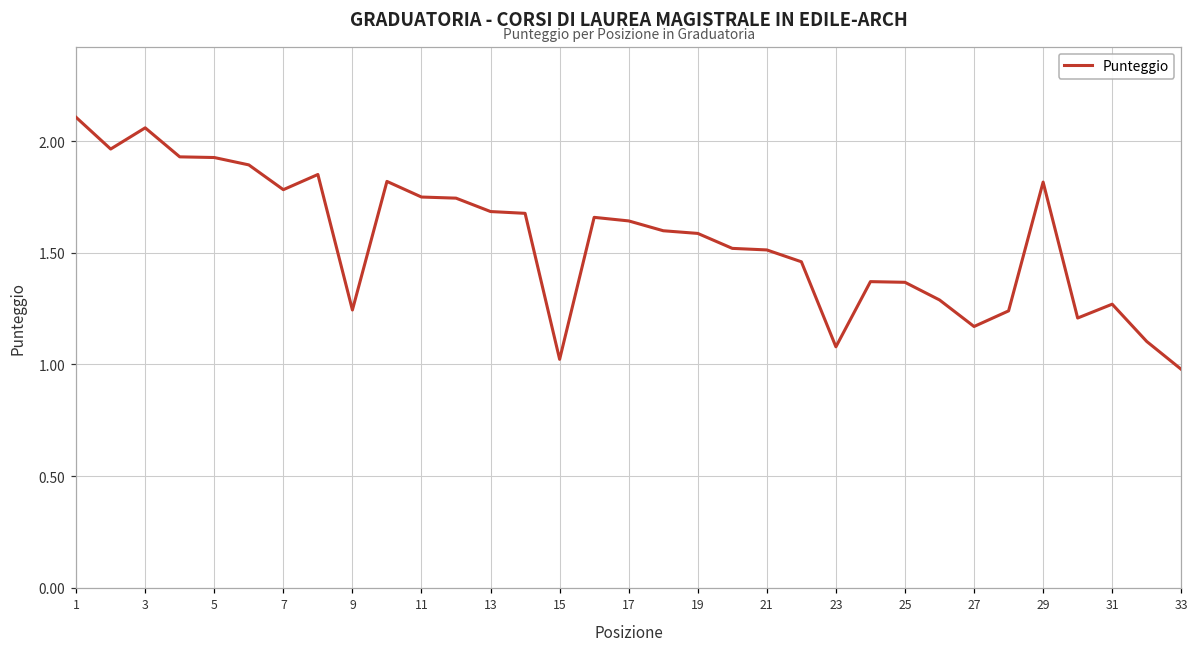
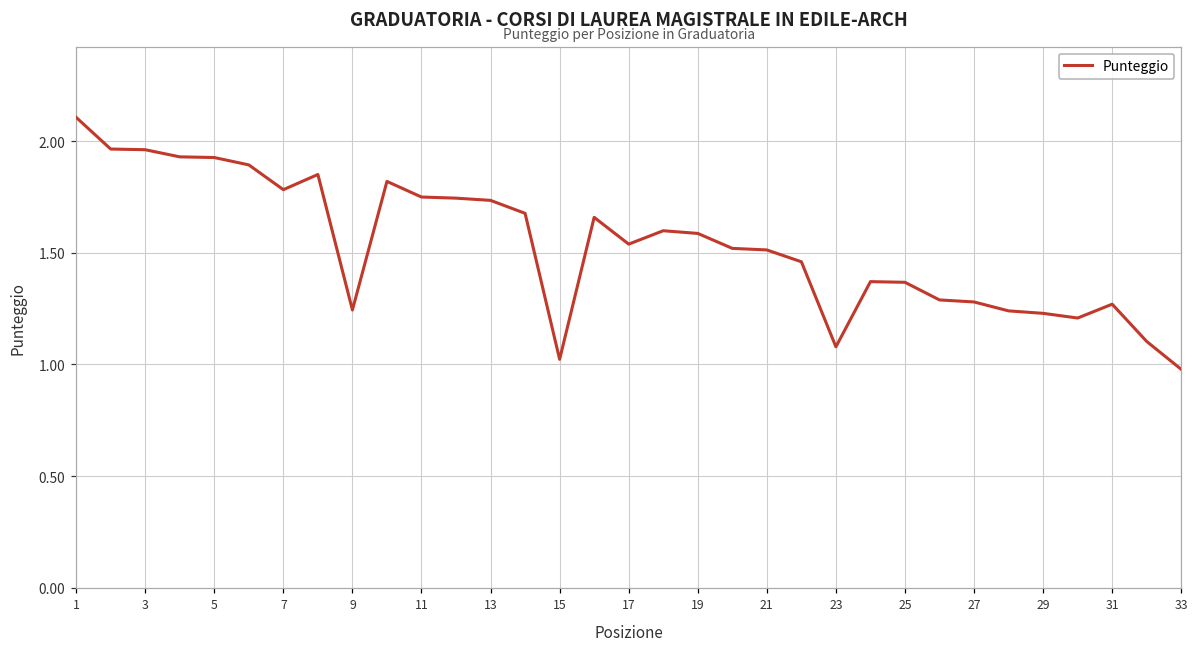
  {
    "1": 2.11,
-   "3": 2.06,
+   "3": 1.96,
    "5": 1.93,
    "7": 1.78,
    "9": 1.24,
    "11": 1.75,
-   "13": 1.69,
+   "13": 1.74,
    "15": 1.02,
-   "17": 1.64,
+   "17": 1.54,
    "19": 1.59,
    "21": 1.51,
    "23": 1.08,
    "25": 1.37,
-   "27": 1.17,
-   "29": 1.82,
+   "27": 1.28,
+   "29": 1.23,
    "31": 1.27,
    "33": 0.98
  }
